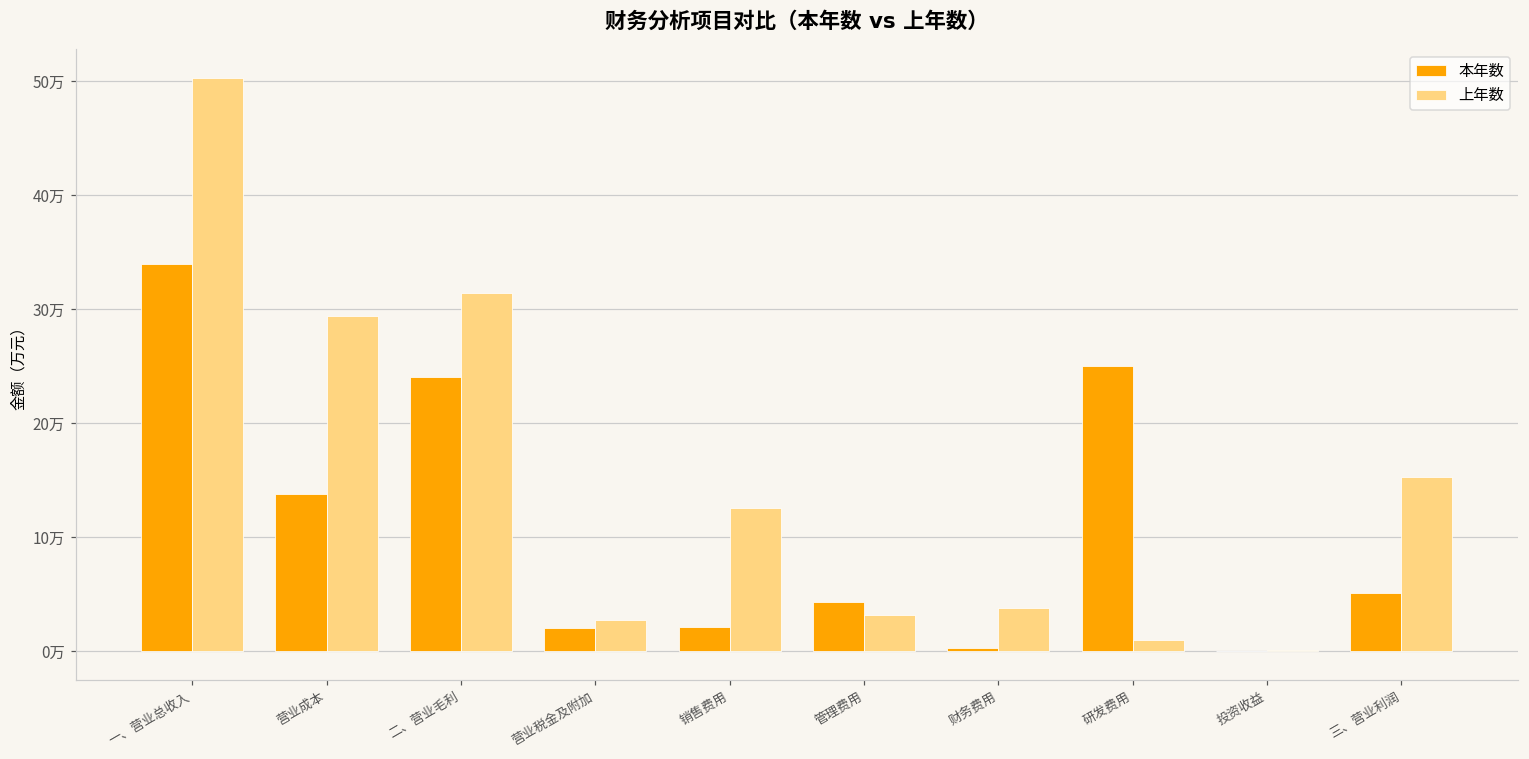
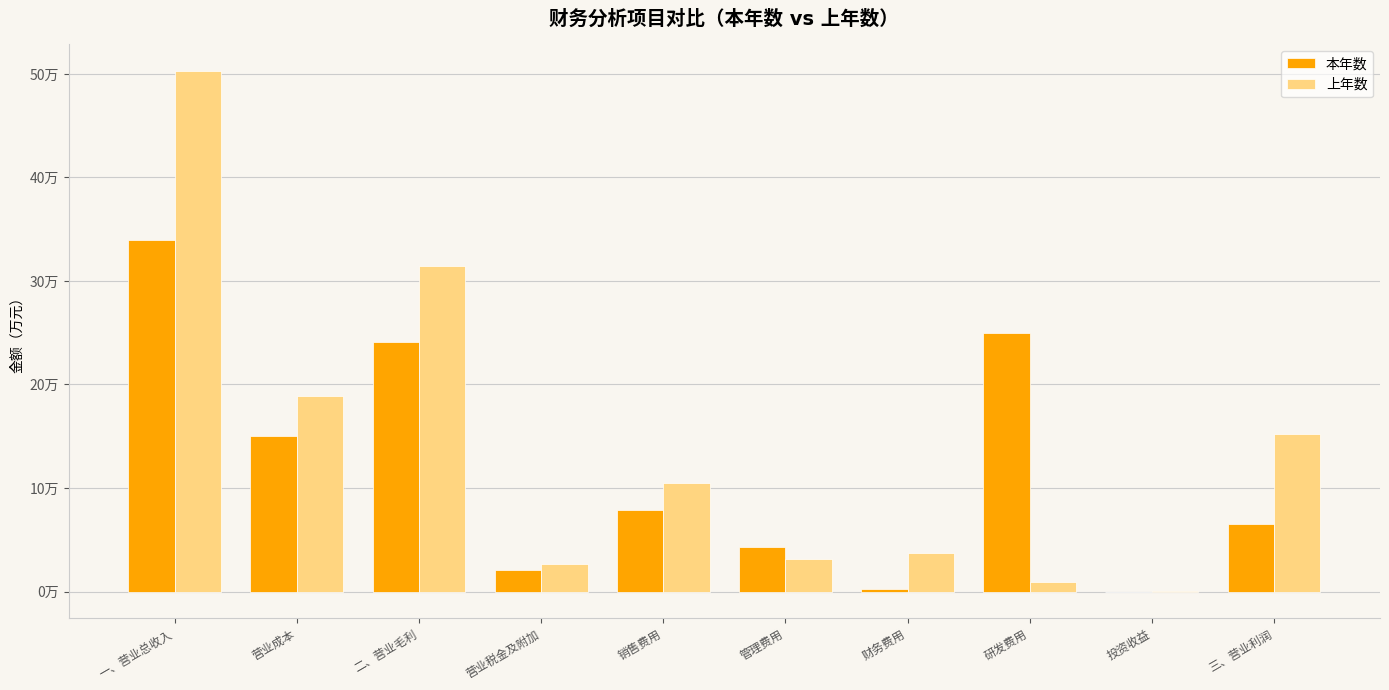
  {
    "本年数": {
      "一、营业总收入": "34.0万",
-     "营业成本": "13.8万",
+     "营业成本": "15.0万",
      "二、营业毛利": "24.1万",
      "营业税金及附加": "2.0万",
-     "销售费用": "2.1万",
+     "销售费用": "7.9万",
      "管理费用": "4.3万",
      "研发费用": "25.0万",
-     "三、营业利润": "5.1万"
+     "三、营业利润": "6.5万"
    },
    "上年数": {
      "一、营业总收入": "50.3万",
-     "营业成本": "29.4万",
+     "营业成本": "18.9万",
      "二、营业毛利": "31.4万",
      "营业税金及附加": "2.7万",
-     "销售费用": "12.6万",
+     "销售费用": "10.5万",
      "管理费用": "3.1万",
      "财务费用": "3.7万",
      "研发费用": "1.0万",
      "三、营业利润": "15.2万"
    }
  }
